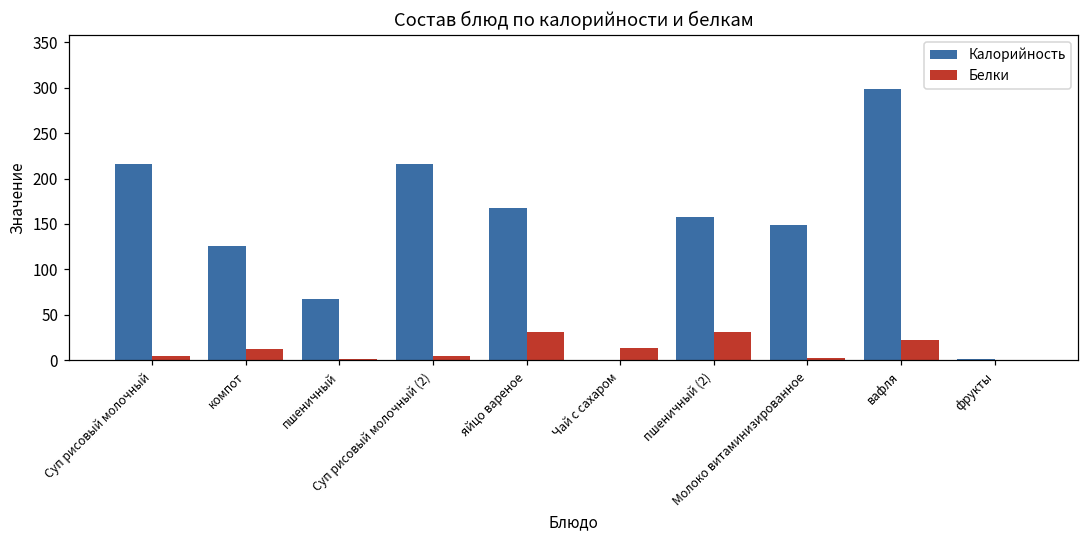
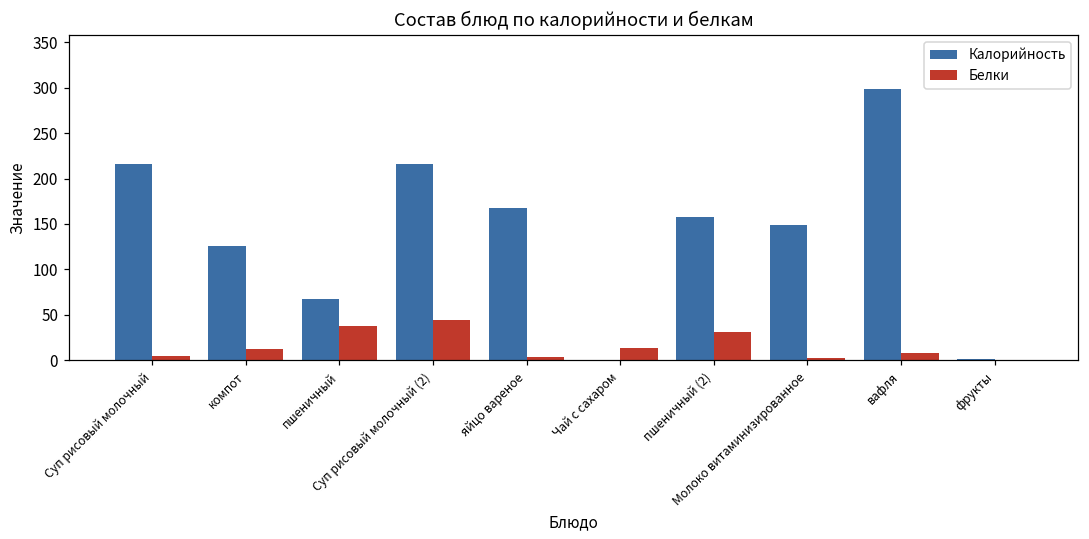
  {
    "Калорийность": {
      "Суп рисовый молочный": 220,
      "компот": 130,
      "пшеничный": 70,
      "Суп рисовый молочный (2)": 220,
      "яйцо вареное": 170,
      "Чай с сахаром": 0,
      "пшеничный (2)": 160,
      "Молоко витаминизированное": 150,
      "вафля": 300
    },
    "Белки": {
      "Суп рисовый молочный": 10,
      "компот": 10,
-     "пшеничный": 0,
-     "Суп рисовый молочный (2)": 10,
-     "яйцо вареное": 30,
+     "пшеничный": 40,
+     "Суп рисовый молочный (2)": 40,
+     "яйцо вареное": 0,
      "Чай с сахаром": 10,
      "пшеничный (2)": 30,
-     "вафля": 20,
+     "вафля": 10,
      "фрукты": 0
    }
  }
